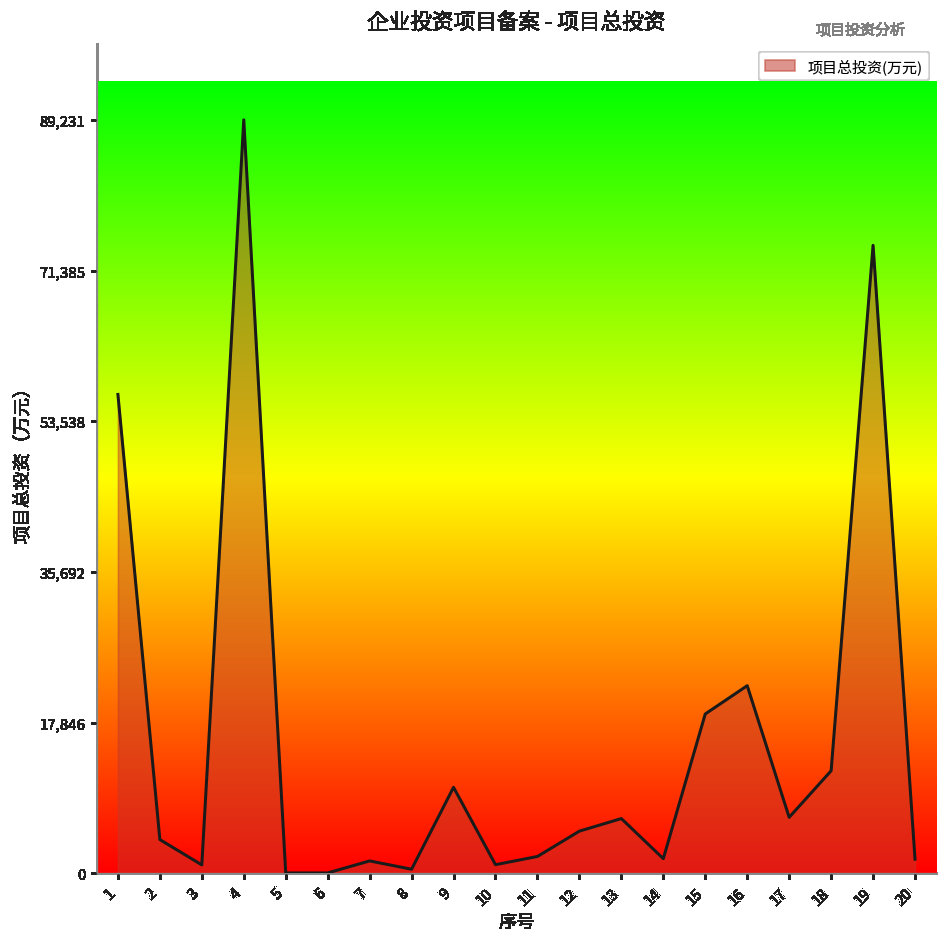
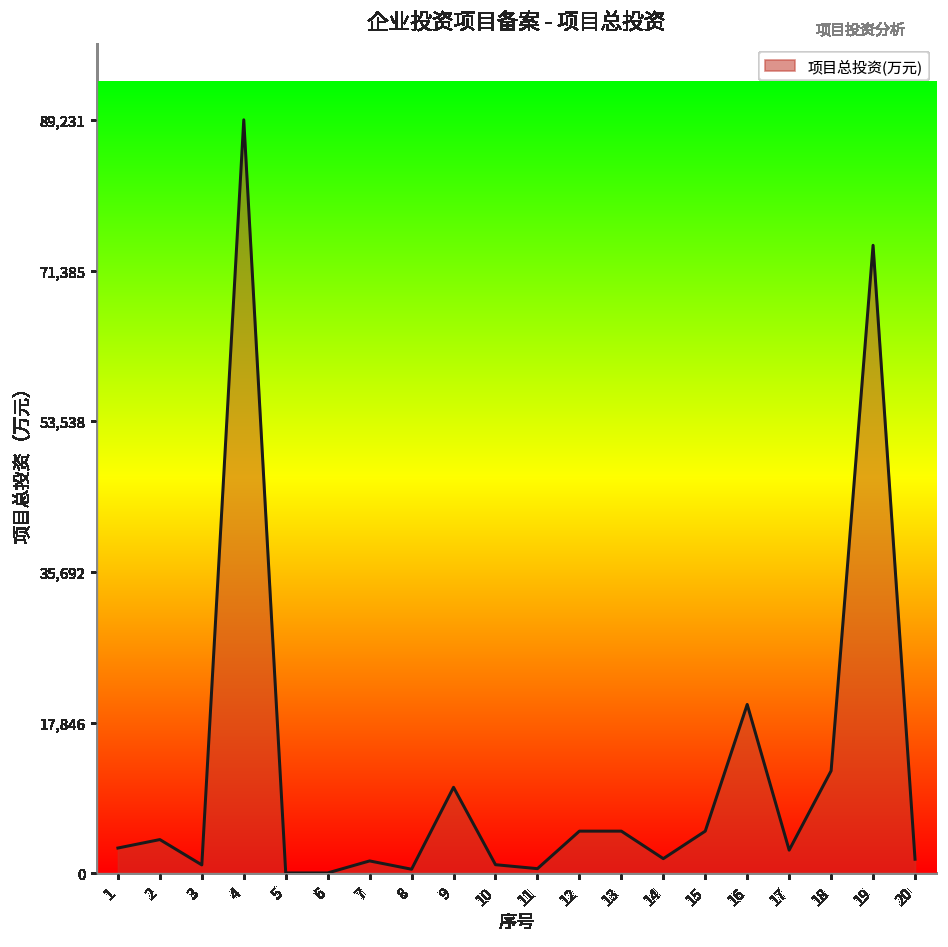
  {
-   "1": "57,000",
+   "1": "3,000",
    "2": "4,000",
    "3": "1,000",
    "4": "89,000",
    "5": "0",
    "6": "0",
    "7": "1,000",
    "8": "0",
    "9": "10,000",
    "10": "1,000",
-   "11": "2,000",
+   "11": "1,000",
    "12": "5,000",
-   "13": "6,000",
+   "13": "5,000",
    "14": "2,000",
-   "15": "19,000",
-   "16": "22,000",
-   "17": "7,000",
+   "15": "5,000",
+   "16": "20,000",
+   "17": "3,000",
    "18": "12,000",
    "19": "74,000",
    "20": "2,000"
  }
